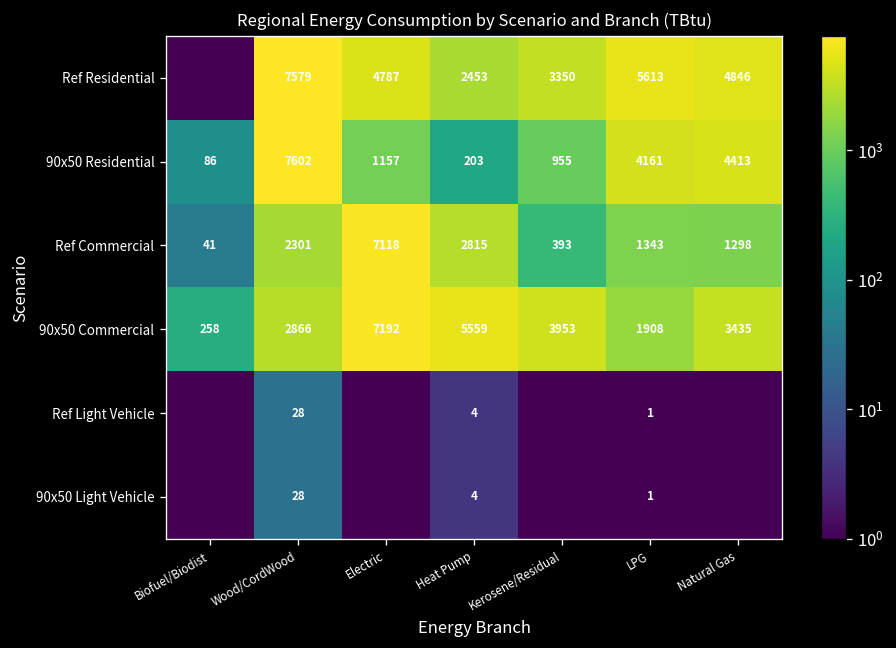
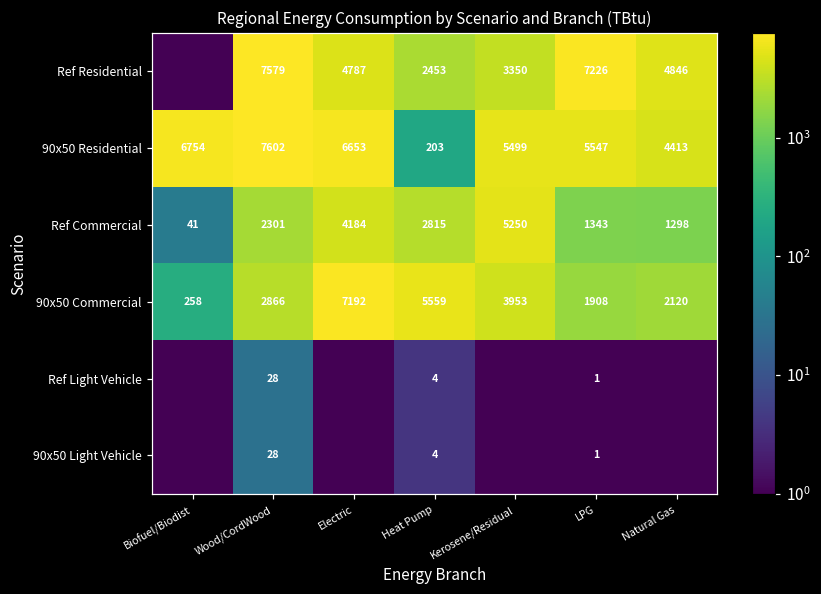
  {
    "Ref Residential": {
      "Wood/CordWood": 7579,
      "Electric": 4787,
      "Heat Pump": 2453,
      "Kerosene/Residual": 3350,
-     "LPG": 5613,
+     "LPG": 7226,
      "Natural Gas": 4846
    },
    "90x50 Residential": {
-     "Biofuel/Biodist": 86,
+     "Biofuel/Biodist": 6754,
      "Wood/CordWood": 7602,
-     "Electric": 1157,
+     "Electric": 6653,
      "Heat Pump": 203,
-     "Kerosene/Residual": 955,
-     "LPG": 4161,
+     "Kerosene/Residual": 5499,
+     "LPG": 5547,
      "Natural Gas": 4413
    },
    "Ref Commercial": {
      "Biofuel/Biodist": 41,
      "Wood/CordWood": 2301,
-     "Electric": 7118,
+     "Electric": 4184,
      "Heat Pump": 2815,
-     "Kerosene/Residual": 393,
+     "Kerosene/Residual": 5250,
      "LPG": 1343,
      "Natural Gas": 1298
    },
    "90x50 Commercial": {
      "Biofuel/Biodist": 258,
      "Wood/CordWood": 2866,
      "Electric": 7192,
      "Heat Pump": 5559,
      "Kerosene/Residual": 3953,
      "LPG": 1908,
-     "Natural Gas": 3435
+     "Natural Gas": 2120
    },
    "Ref Light Vehicle": {
      "Wood/CordWood": 28,
      "Heat Pump": 4,
      "LPG": 1
    },
    "90x50 Light Vehicle": {
      "Wood/CordWood": 28,
      "Heat Pump": 4,
      "LPG": 1
    }
  }
